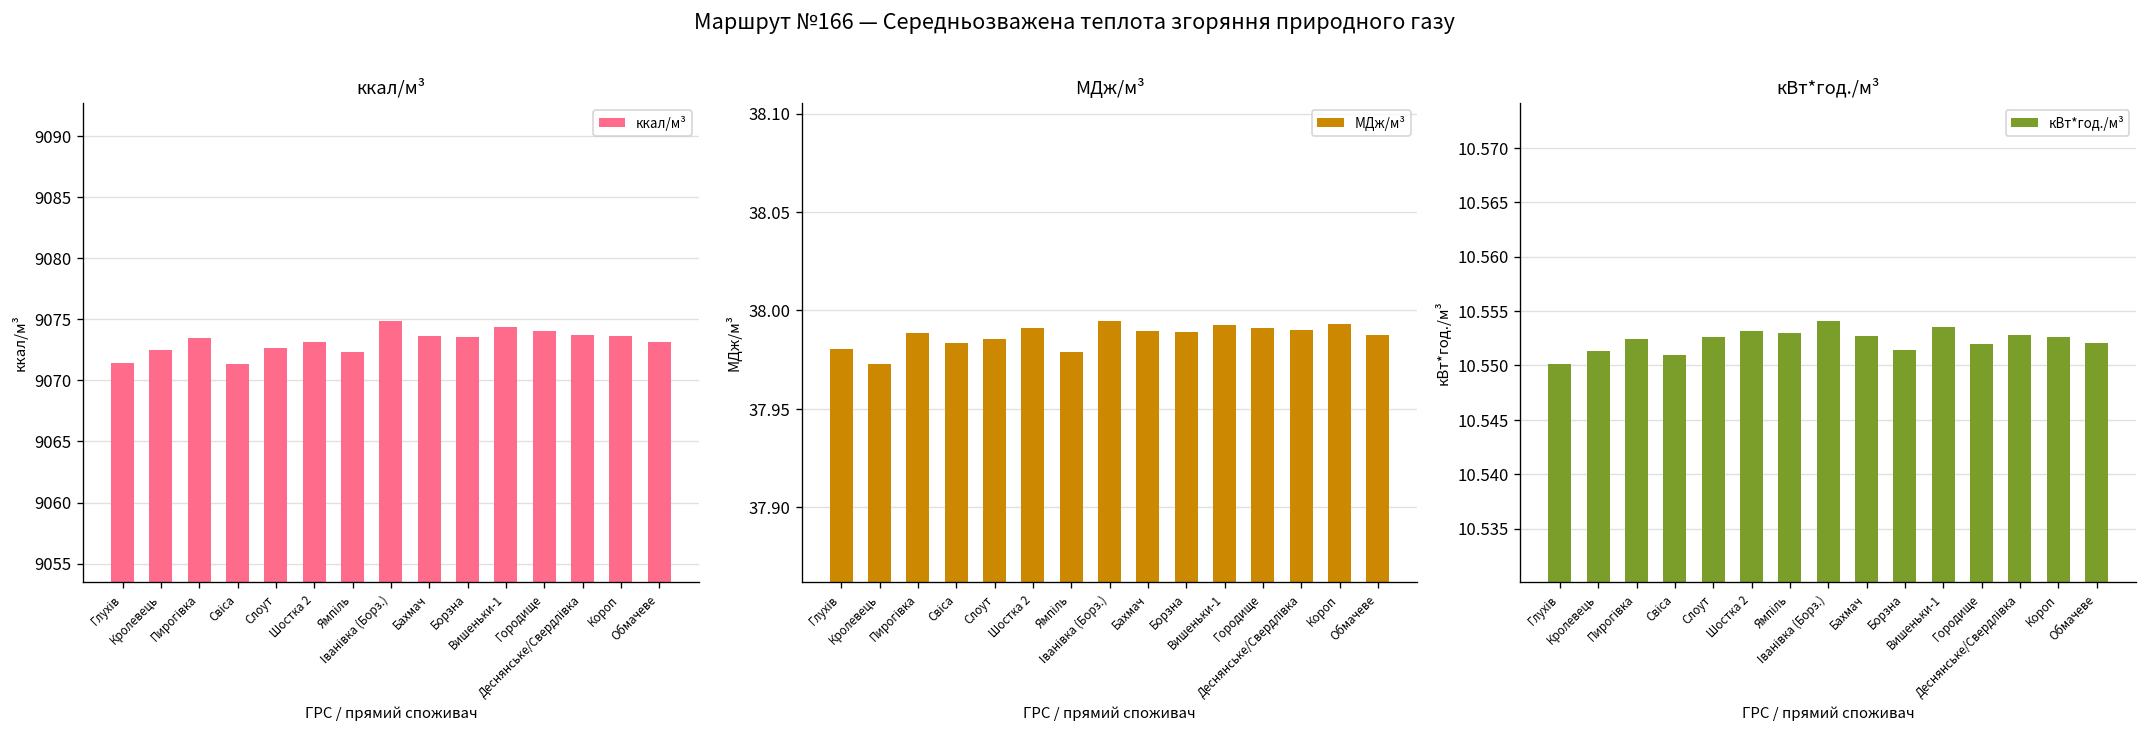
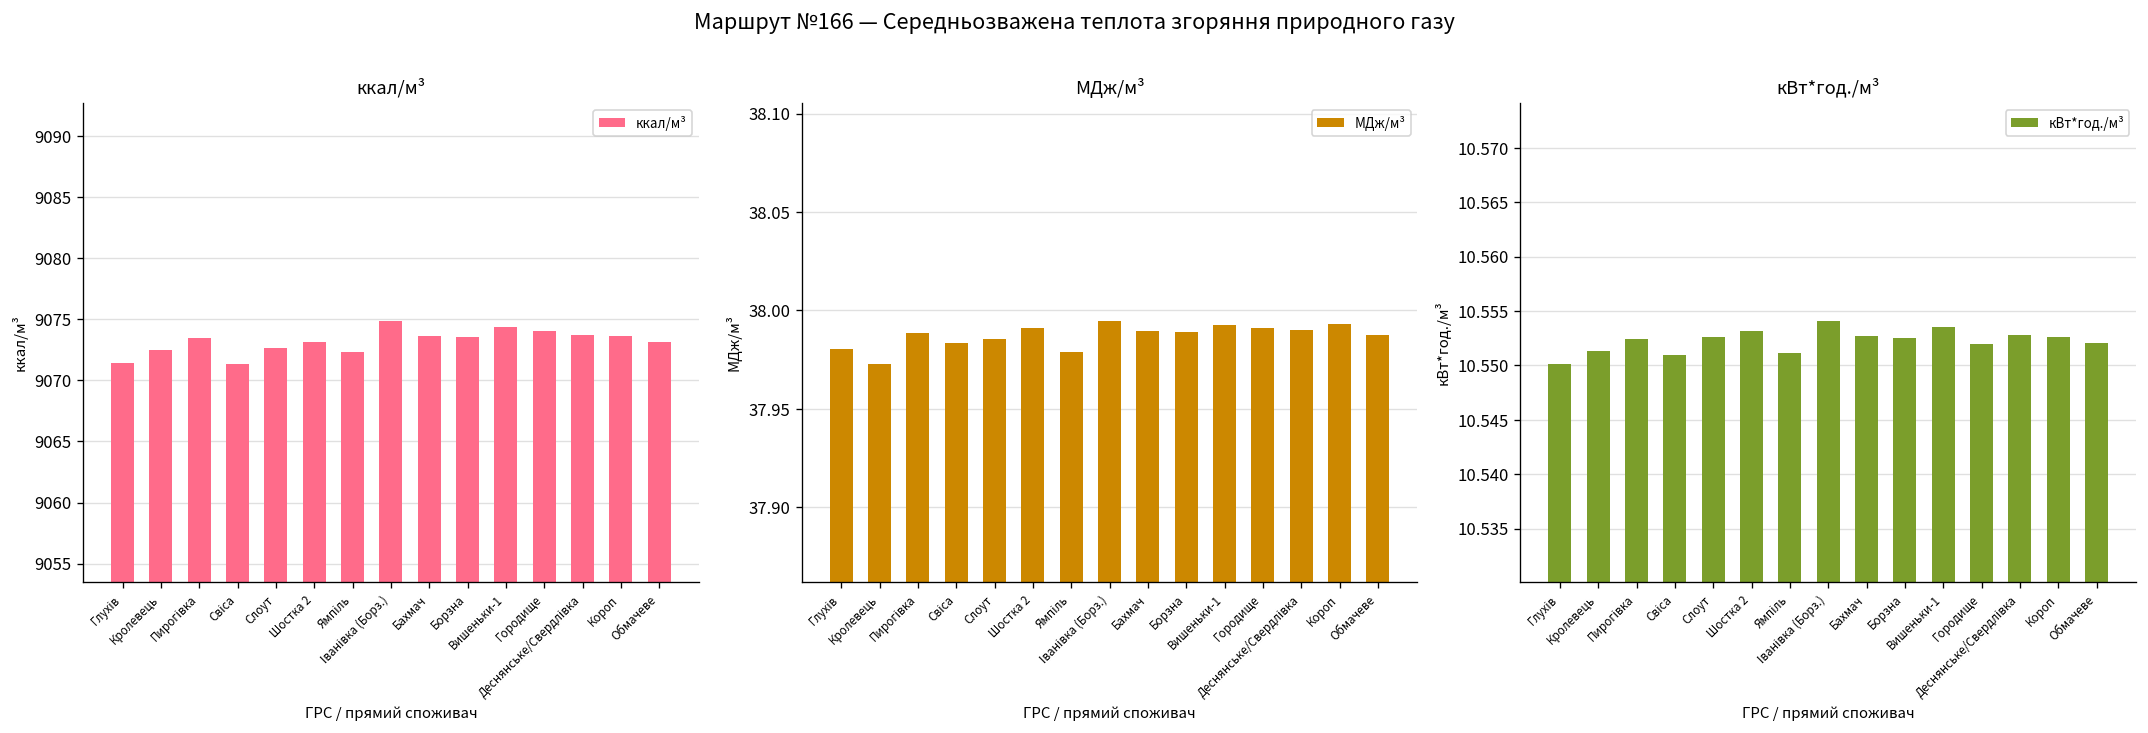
  {
    "ккал/м³": {
      "Глухів": 9071.4,
      "Кролевець": 9072.5,
      "Пирогівка": 9073.4,
      "Свіса": 9071.3,
      "Слоут": 9072.7,
      "Шостка 2": 9073.2,
      "Ямпіль": 9072.3,
      "Іванівка (Борз.)": 9074.9,
      "Бахмач": 9073.7,
      "Борзна": 9073.5,
      "Вишеньки-1": 9074.4,
      "Городище": 9074.1,
      "Деснянське/Свердлівка": 9073.8,
      "Короп": 9073.6,
      "Обмачеве": 9073.2
    },
    "МДж/м³": {
      "Глухів": 37.980,
      "Кролевець": 37.973,
      "Пирогівка": 37.989,
      "Свіса": 37.984,
      "Слоут": 37.985,
      "Шостка 2": 37.991,
      "Ямпіль": 37.979,
      "Іванівка (Борз.)": 37.995,
      "Бахмач": 37.990,
      "Борзна": 37.989,
      "Вишеньки-1": 37.993,
      "Городище": 37.991,
      "Деснянське/Свердлівка": 37.990,
      "Короп": 37.993,
      "Обмачеве": 37.988
    },
    "кВт*год./м³": {
      "Глухів": 10.550,
      "Кролевець": 10.551,
      "Пирогівка": 10.552,
      "Свіса": 10.551,
      "Слоут": 10.553,
      "Шостка 2": 10.553,
-     "Ямпіль": 10.553,
+     "Ямпіль": 10.551,
      "Іванівка (Борз.)": 10.554,
      "Бахмач": 10.553,
-     "Борзна": 10.551,
+     "Борзна": 10.553,
      "Вишеньки-1": 10.554,
      "Городище": 10.552,
      "Деснянське/Свердлівка": 10.553,
      "Короп": 10.553,
      "Обмачеве": 10.552
    }
  }
